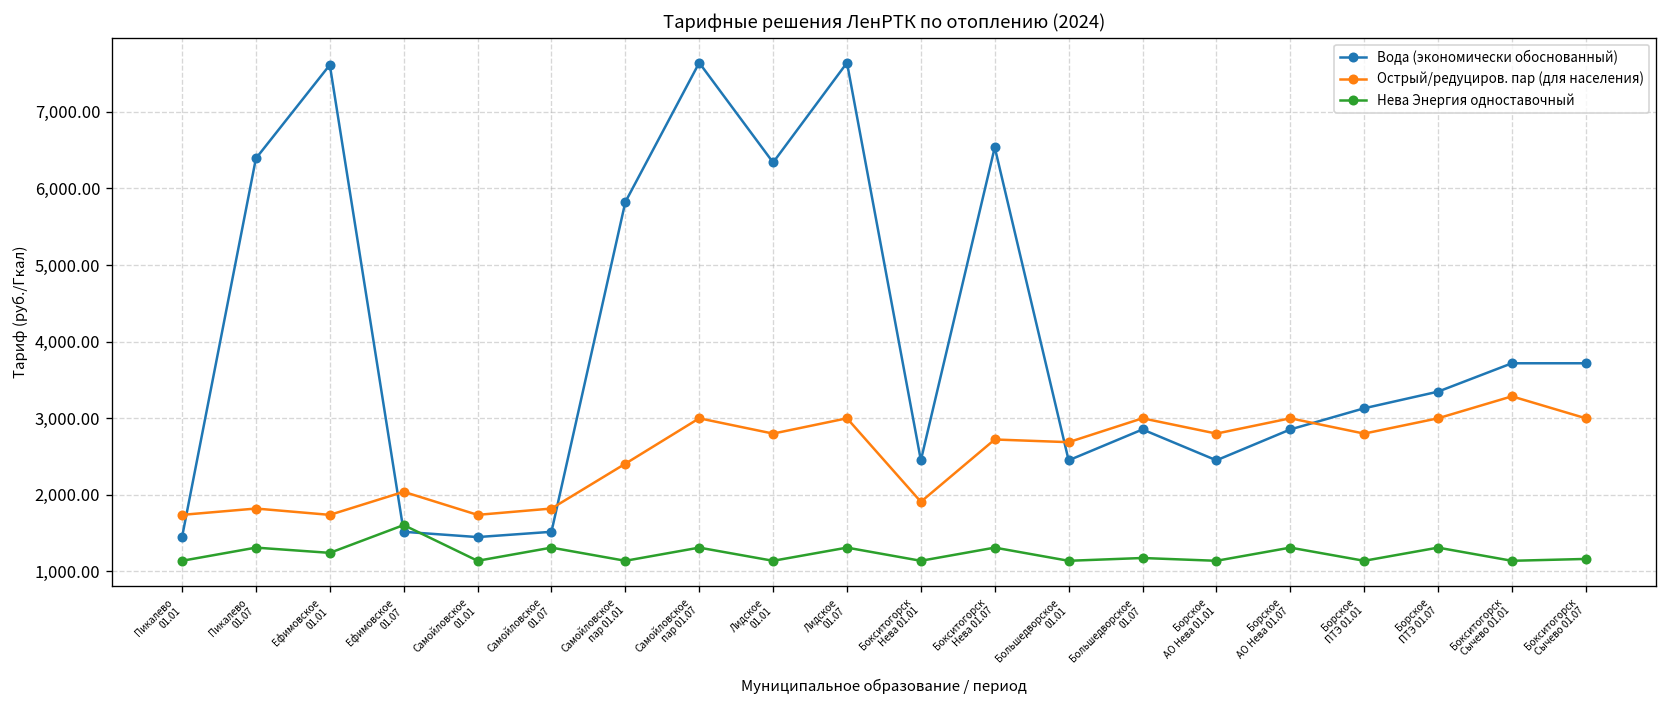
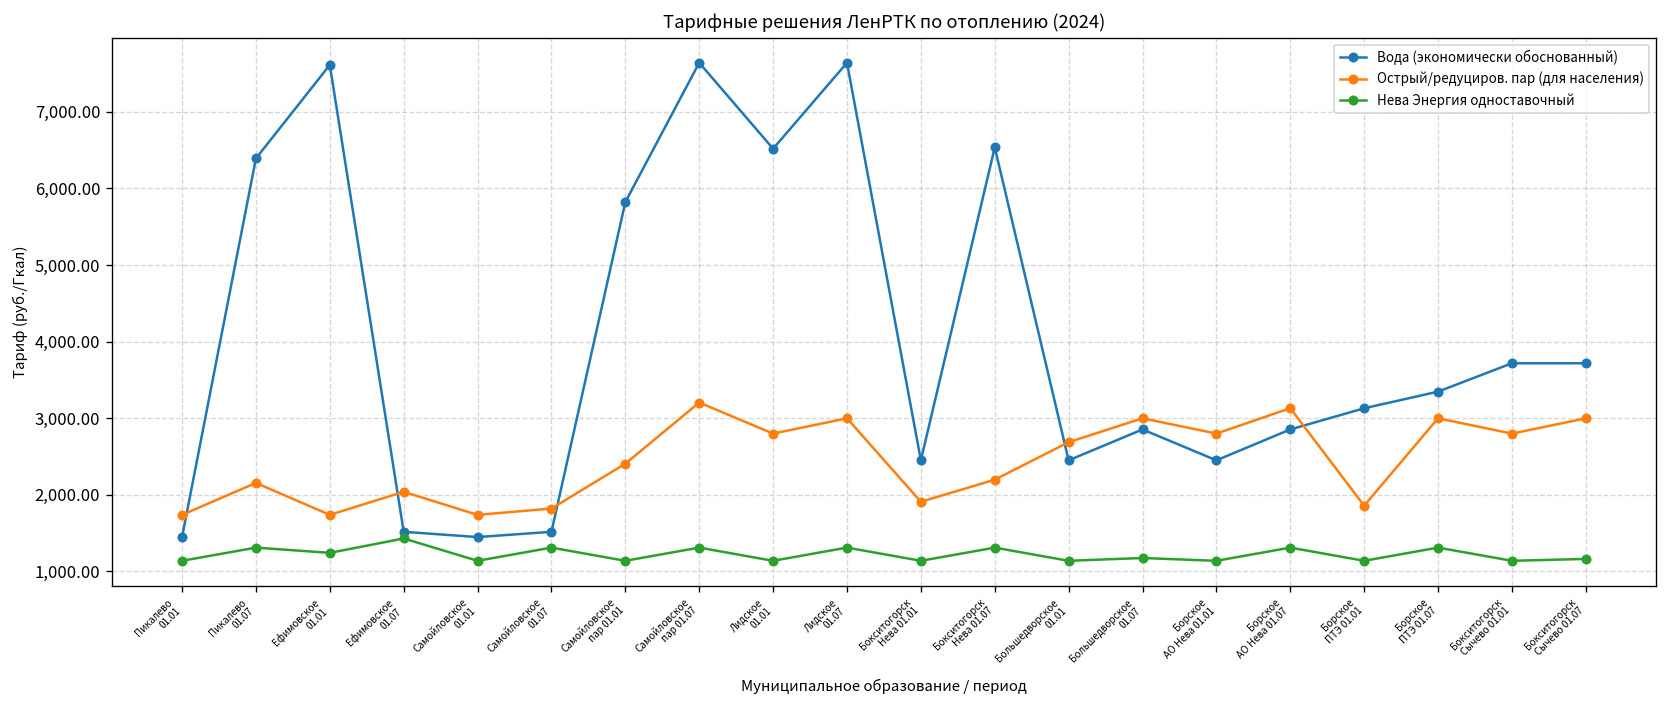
  {
    "Вода (экономически обоснованный)": {
      "Пикалево 01.01": "1,400",
      "Пикалево 01.07": "6,400",
      "Ефимовское 01.01": "7,600",
      "Ефимовское 01.07": "1,500",
      "Самойловское 01.01": "1,400",
      "Самойловское 01.07": "1,500",
      "Самойловское пар 01.01": "5,800",
      "Самойловское пар 01.07": "7,600",
-     "Лидское 01.01": "6,300",
+     "Лидское 01.01": "6,500",
      "Лидское 01.07": "7,600",
      "Бокситогорск Нева 01.01": "2,500",
      "Бокситогорск Нева 01.07": "6,500",
      "Большедворское 01.01": "2,500",
      "Большедворское 01.07": "2,900",
      "Борское АО Нева 01.01": "2,500",
      "Борское АО Нева 01.07": "2,900",
      "Борское ПТЭ 01.01": "3,100",
      "Борское ПТЭ 01.07": "3,300",
      "Бокситогорск Сычево 01.01": "3,700",
      "Бокситогорск Сычево 01.07": "3,700"
    },
    "Острый/редуциров. пар (для населения)": {
      "Пикалево 01.01": "1,700",
-     "Пикалево 01.07": "1,800",
+     "Пикалево 01.07": "2,200",
      "Ефимовское 01.01": "1,700",
      "Ефимовское 01.07": "2,000",
      "Самойловское 01.01": "1,700",
      "Самойловское 01.07": "1,800",
      "Самойловское пар 01.01": "2,400",
-     "Самойловское пар 01.07": "3,000",
+     "Самойловское пар 01.07": "3,200",
      "Лидское 01.01": "2,800",
      "Лидское 01.07": "3,000",
      "Бокситогорск Нева 01.01": "1,900",
-     "Бокситогорск Нева 01.07": "2,700",
+     "Бокситогорск Нева 01.07": "2,200",
      "Большедворское 01.01": "2,700",
      "Большедворское 01.07": "3,000",
      "Борское АО Нева 01.01": "2,800",
-     "Борское АО Нева 01.07": "3,000",
-     "Борское ПТЭ 01.01": "2,800",
+     "Борское АО Нева 01.07": "3,100",
+     "Борское ПТЭ 01.01": "1,900",
      "Борское ПТЭ 01.07": "3,000",
-     "Бокситогорск Сычево 01.01": "3,300",
+     "Бокситогорск Сычево 01.01": "2,800",
      "Бокситогорск Сычево 01.07": "3,000"
    },
    "Нева Энергия одноставочный": {
      "Пикалево 01.01": "1,100",
      "Пикалево 01.07": "1,300",
      "Ефимовское 01.01": "1,200",
-     "Ефимовское 01.07": "1,600",
+     "Ефимовское 01.07": "1,400",
      "Самойловское 01.01": "1,100",
      "Самойловское 01.07": "1,300",
      "Самойловское пар 01.01": "1,100",
      "Самойловское пар 01.07": "1,300",
      "Лидское 01.01": "1,100",
      "Лидское 01.07": "1,300",
      "Бокситогорск Нева 01.01": "1,100",
      "Бокситогорск Нева 01.07": "1,300",
      "Большедворское 01.01": "1,100",
      "Большедворское 01.07": "1,200",
      "Борское АО Нева 01.01": "1,100",
      "Борское АО Нева 01.07": "1,300",
      "Борское ПТЭ 01.01": "1,100",
      "Борское ПТЭ 01.07": "1,300",
      "Бокситогорск Сычево 01.01": "1,100",
      "Бокситогорск Сычево 01.07": "1,200"
    }
  }
